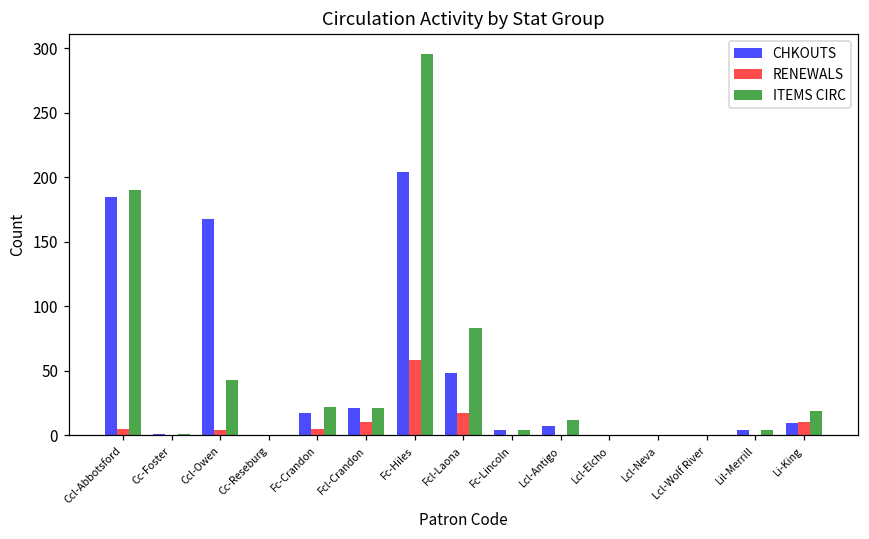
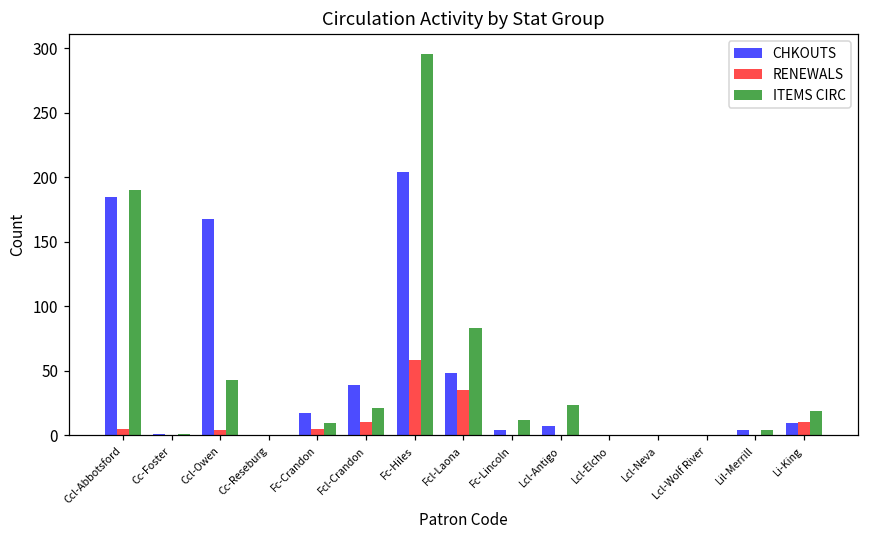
  {
    "CHKOUTS": {
      "Ccl-Abbotsford": 185,
      "Ccl-Owen": 168,
      "Cc-Reseburg": 0,
      "Fc-Crandon": 17,
-     "Fcl-Crandon": 21,
+     "Fcl-Crandon": 39,
      "Fc-Hiles": 204,
      "Fcl-Laona": 48,
      "Fc-Lincoln": 4,
      "Lcl-Antigo": 7,
      "Lcl-Elcho": 0,
      "Lcl-Neva": 0,
      "Lcl-Wolf River": 0,
      "Lil-Merrill": 4,
      "Li-King": 9
    },
    "RENEWALS": {
      "Ccl-Abbotsford": 5,
      "Cc-Foster": 0,
      "Ccl-Owen": 4,
      "Cc-Reseburg": 0,
      "Fc-Crandon": 5,
      "Fcl-Crandon": 10,
      "Fc-Hiles": 58,
-     "Fcl-Laona": 17,
+     "Fcl-Laona": 35,
      "Fc-Lincoln": 0,
      "Lcl-Antigo": 0,
      "Lcl-Elcho": 0,
      "Lcl-Neva": 0,
      "Lcl-Wolf River": 0,
      "Lil-Merrill": 0,
      "Li-King": 10
    },
    "ITEMS CIRC": {
      "Ccl-Abbotsford": 190,
      "Ccl-Owen": 43,
      "Cc-Reseburg": 0,
-     "Fc-Crandon": 22,
+     "Fc-Crandon": 9,
      "Fcl-Crandon": 21,
      "Fc-Hiles": 296,
      "Fcl-Laona": 83,
-     "Fc-Lincoln": 4,
-     "Lcl-Antigo": 12,
+     "Fc-Lincoln": 12,
+     "Lcl-Antigo": 23,
      "Lcl-Elcho": 0,
      "Lcl-Neva": 0,
      "Lcl-Wolf River": 0,
      "Lil-Merrill": 4,
      "Li-King": 19
    }
  }
